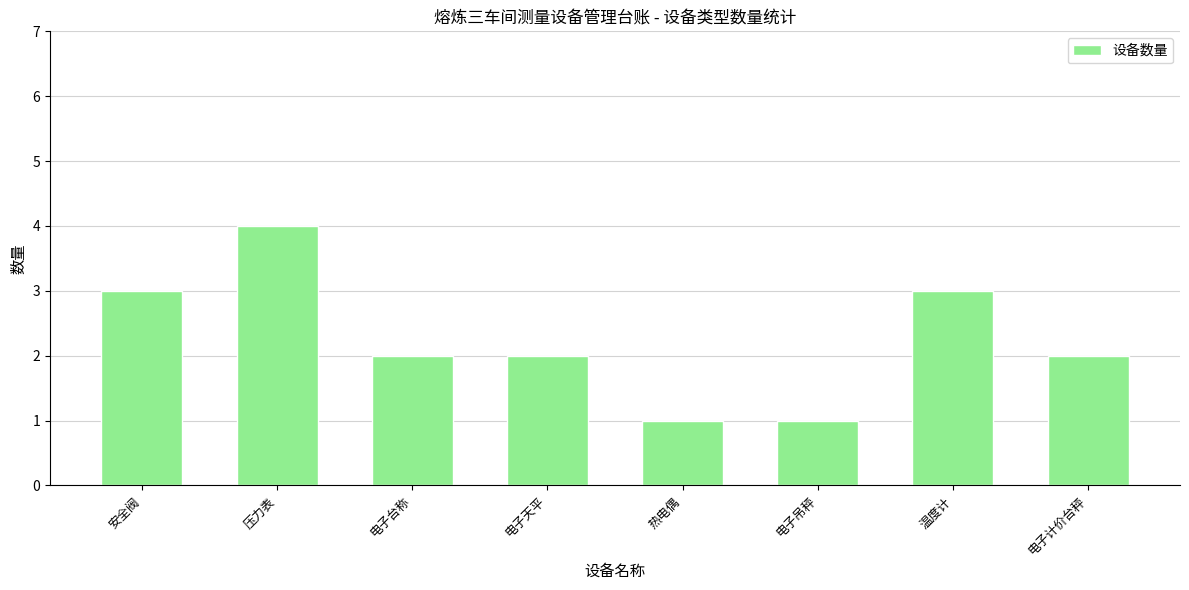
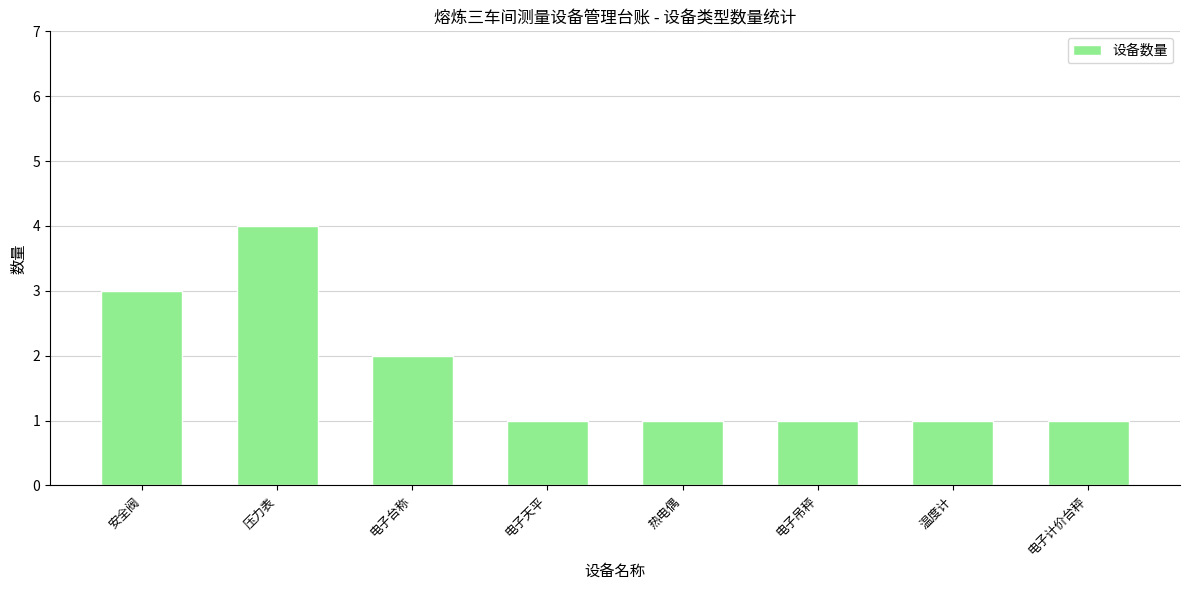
  {
    "安全阀": 3,
    "压力表": 4,
    "电子台称": 2,
-   "电子天平": 2,
+   "电子天平": 1,
    "热电偶": 1,
    "电子吊秤": 1,
-   "温度计": 3,
-   "电子计价台秤": 2
+   "温度计": 1,
+   "电子计价台秤": 1
  }
